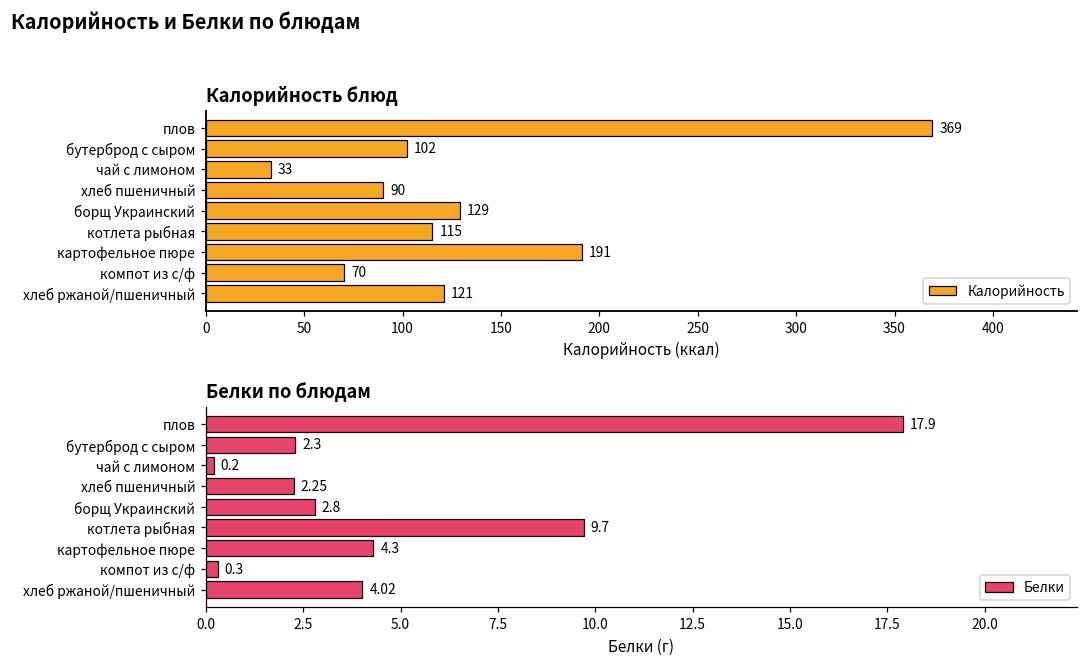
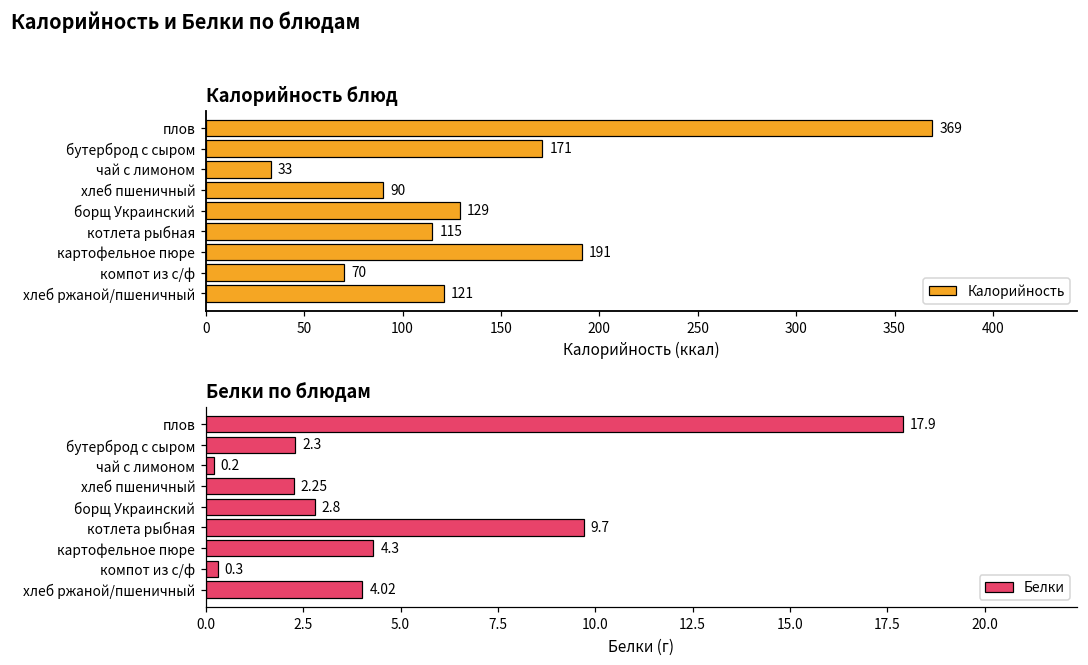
  {
    "Калорийность блюд": {
      "плов": 369,
-     "бутерброд с сыром": 102,
+     "бутерброд с сыром": 171,
      "чай с лимоном": 33,
      "хлеб пшеничный": 90,
      "борщ Украинский": 129,
      "котлета рыбная": 115,
      "картофельное пюре": 191,
      "компот из с/ф": 70,
      "хлеб ржаной/пшеничный": 121
    },
    "Белки по блюдам": {
      "плов": 17.9,
      "бутерброд с сыром": 2.3,
      "чай с лимоном": 0.2,
      "хлеб пшеничный": 2.25,
      "борщ Украинский": 2.8,
      "котлета рыбная": 9.7,
      "картофельное пюре": 4.3,
      "компот из с/ф": 0.3,
      "хлеб ржаной/пшеничный": 4.02
    }
  }
